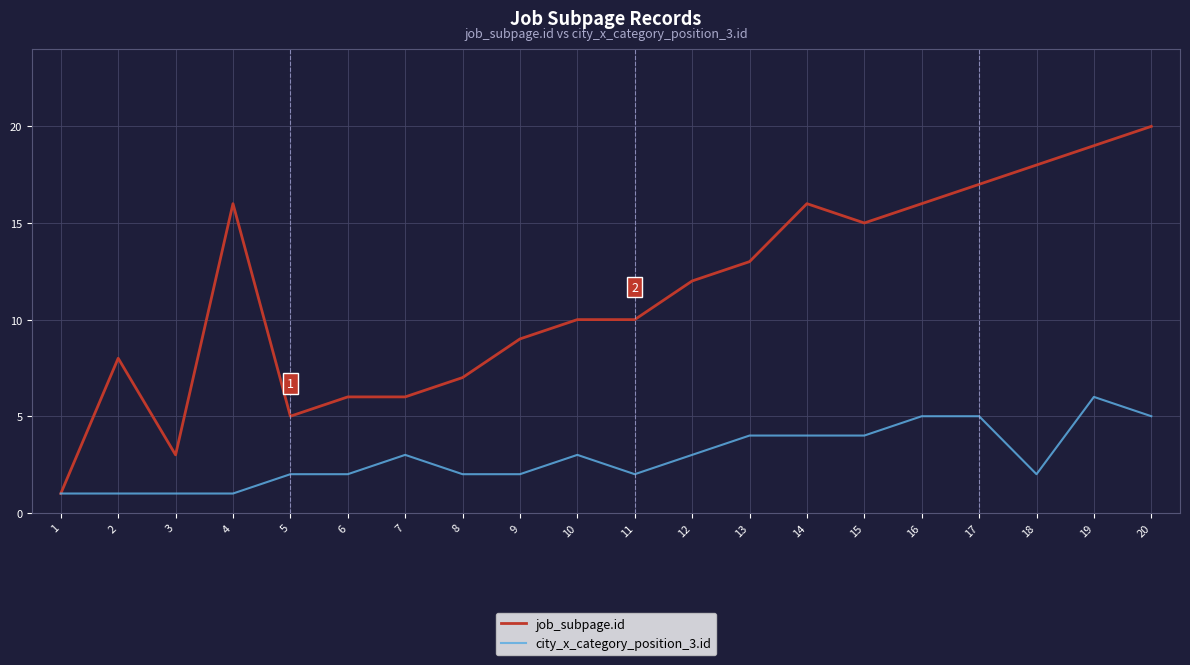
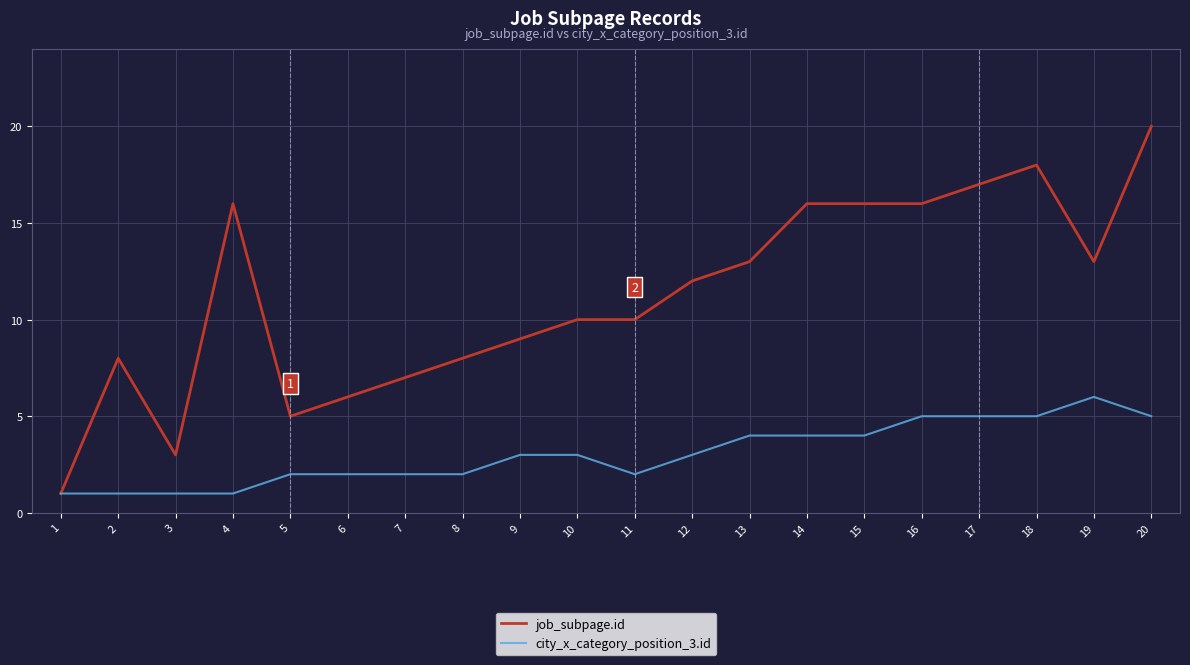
  {
    "job_subpage.id": {
      "2": 8,
      "3": 3,
      "4": 16,
      "5": 5,
      "6": 6,
-     "7": 6,
-     "8": 7,
+     "7": 7,
+     "8": 8,
      "9": 9,
      "10": 10,
      "11": 10,
      "12": 12,
      "13": 13,
      "14": 16,
-     "15": 15,
+     "15": 16,
      "16": 16,
      "17": 17,
      "18": 18,
-     "19": 19,
+     "19": 13,
      "20": 20
    },
    "city_x_category_position_3.id": {
      "2": 1,
      "3": 1,
      "4": 1,
      "5": 2,
      "6": 2,
-     "7": 3,
+     "7": 2,
      "8": 2,
-     "9": 2,
+     "9": 3,
      "10": 3,
      "11": 2,
      "12": 3,
      "13": 4,
      "14": 4,
      "15": 4,
      "16": 5,
      "17": 5,
-     "18": 2,
+     "18": 5,
      "19": 6,
      "20": 5
    }
  }
